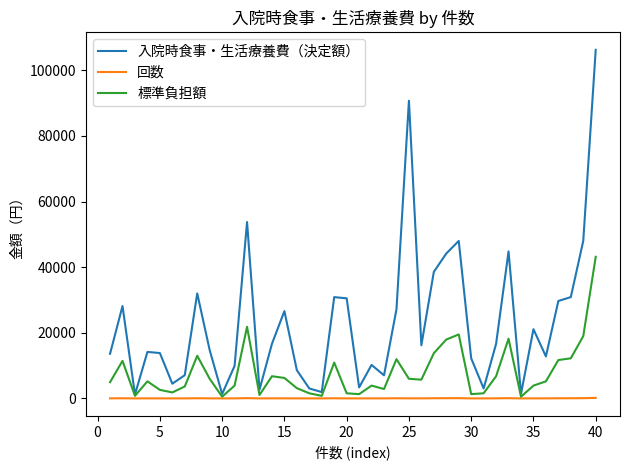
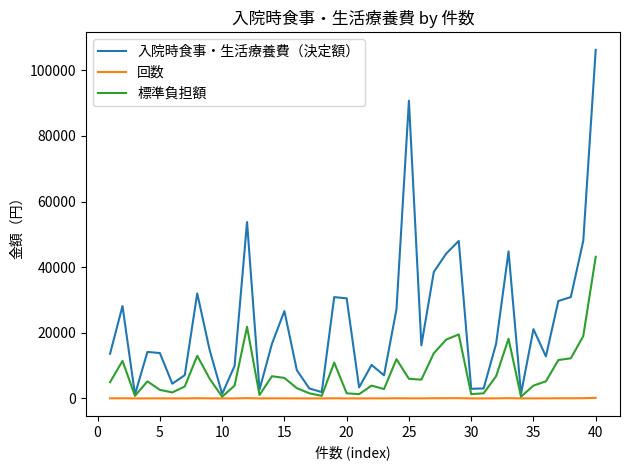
  {
    "入院時食事・生活療養費（決定額）": {
      "5": 14000,
      "10": 1000,
      "15": 27000,
      "20": 31000,
      "25": 91000,
-     "30": 12000,
+     "30": 3000,
      "35": 21000,
      "40": 106000
    },
    "回数": {
      "5": 0,
      "15": 0,
      "20": 0,
      "25": 0,
      "30": 0,
      "35": 0,
      "40": 0
    },
    "標準負担額": {
      "5": 3000,
      "15": 6000,
      "20": 2000,
      "25": 6000,
      "30": 1000,
      "35": 4000,
      "40": 43000
    }
  }
